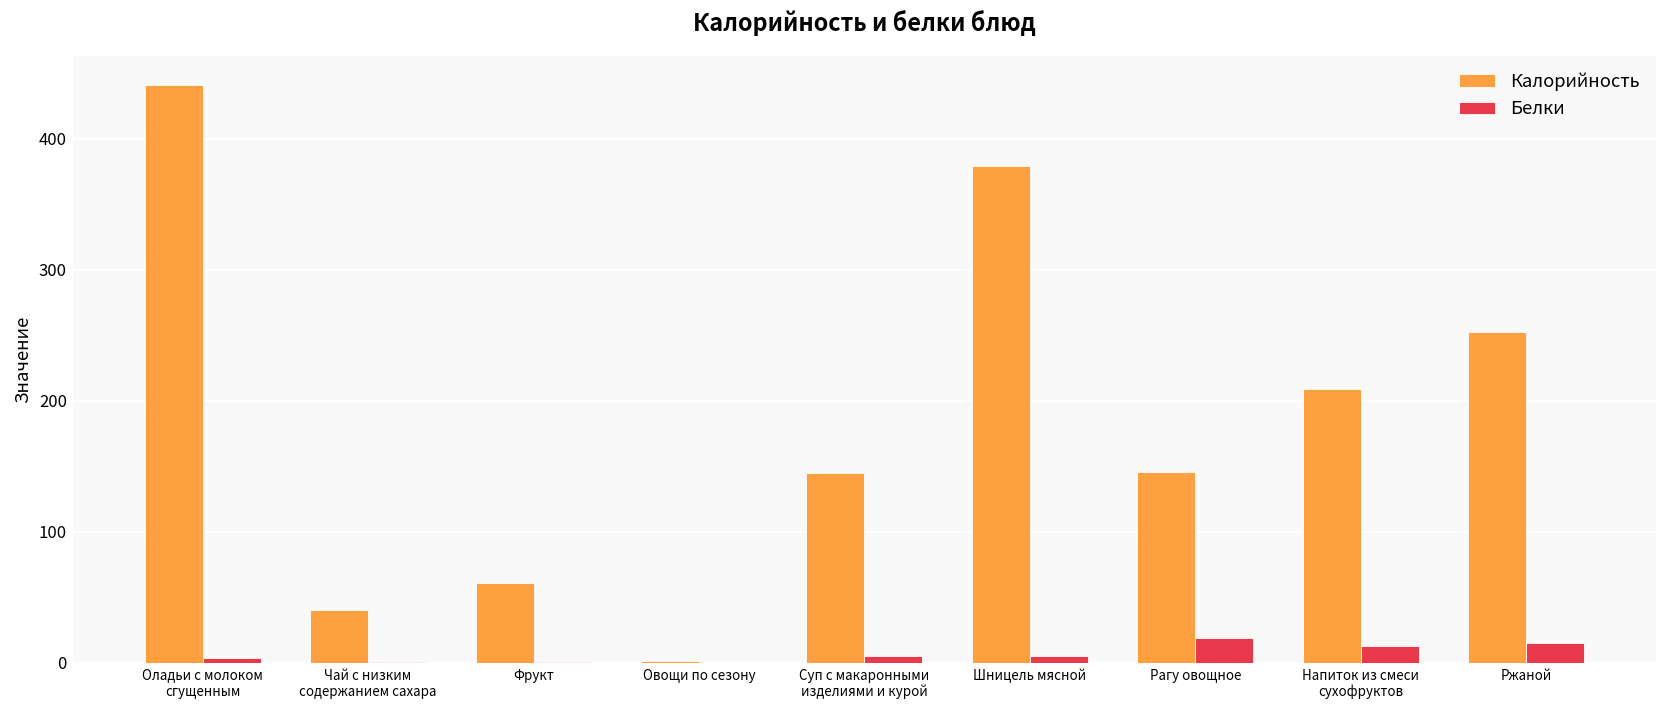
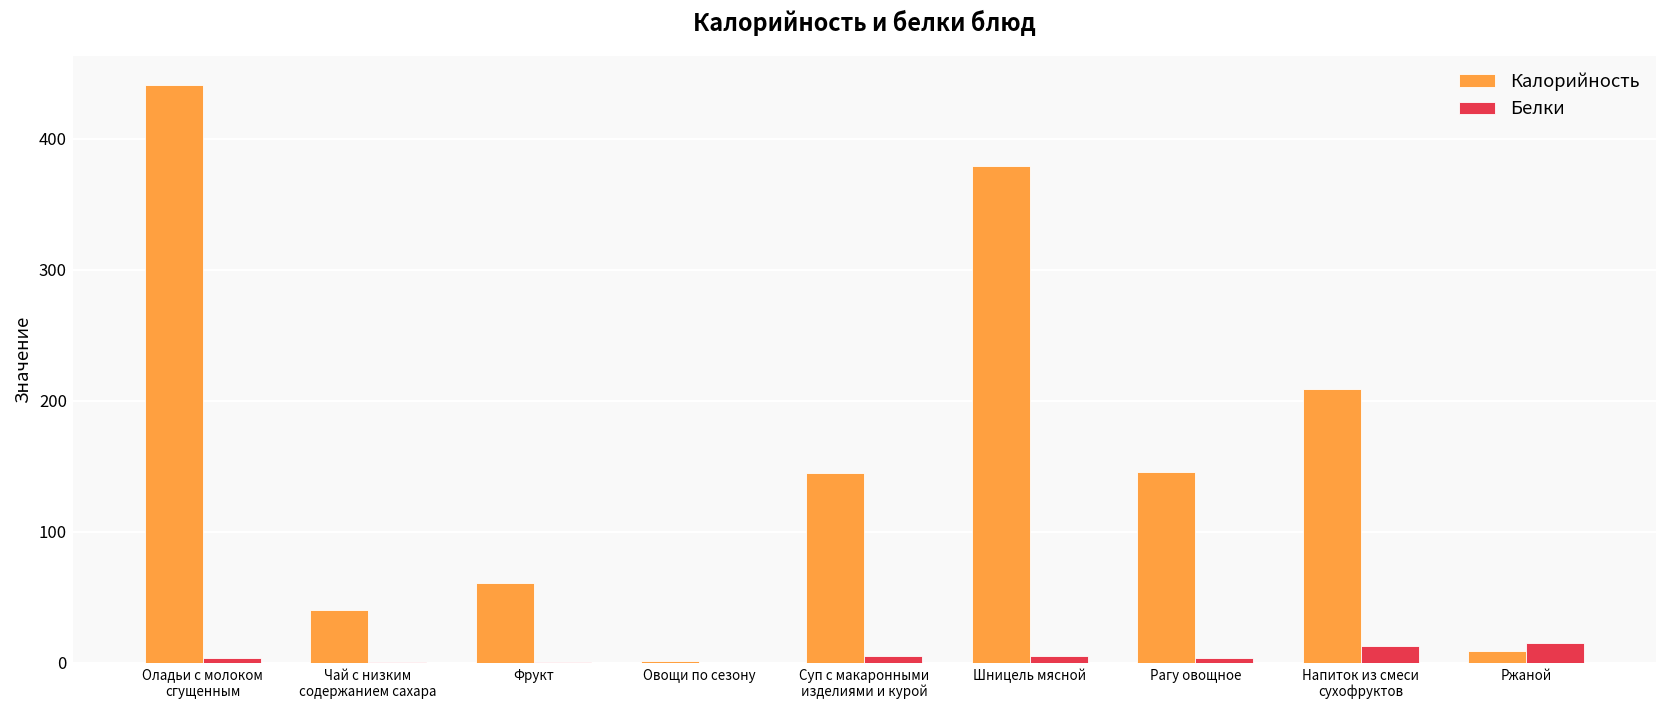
  {
    "Калорийность": {
      "Оладьи с молоком сгущенным": 441,
      "Чай с низким содержанием сахара": 40,
      "Фрукт": 61,
      "Суп с макаронными изделиями и курой": 145,
      "Шницель мясной": 379,
      "Рагу овощное": 146,
      "Напиток из смеси сухофруктов": 209,
-     "Ржаной": 253
+     "Ржаной": 9
    },
    "Белки": {
      "Оладьи с молоком сгущенным": 4,
      "Суп с макаронными изделиями и курой": 5,
      "Шницель мясной": 5,
-     "Рагу овощное": 19,
+     "Рагу овощное": 4,
      "Напиток из смеси сухофруктов": 13,
      "Ржаной": 15
    }
  }
